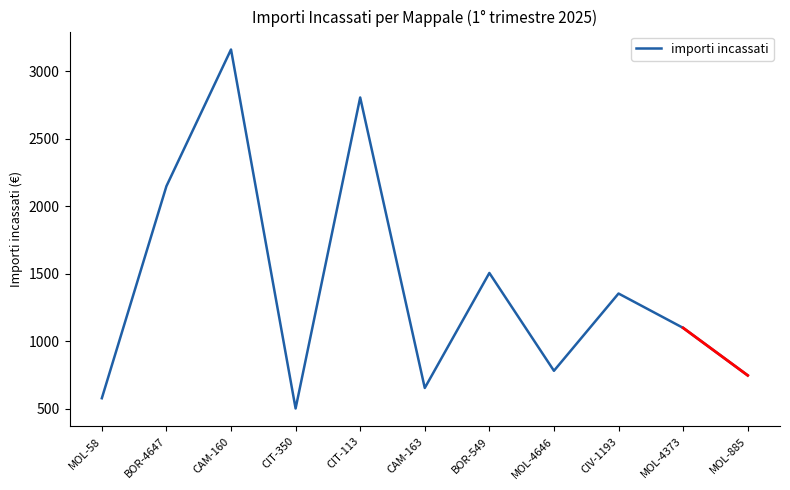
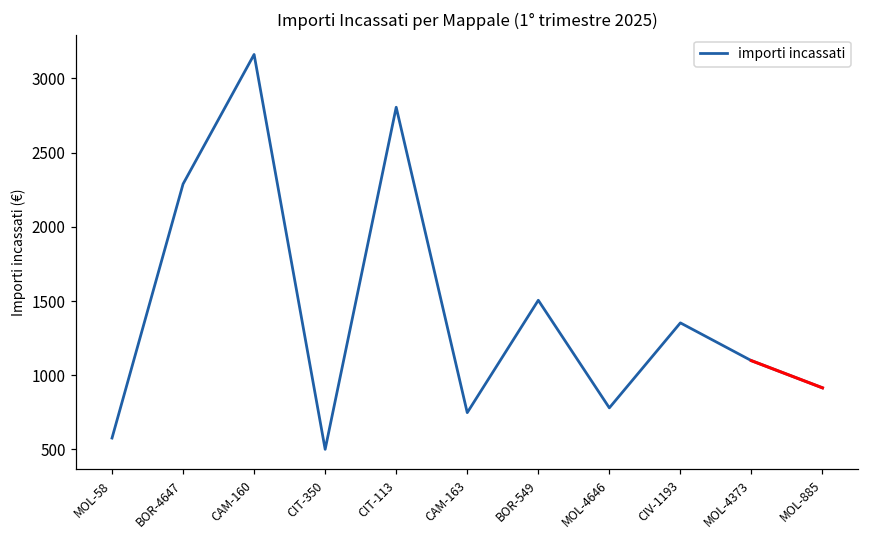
  {
    "importi incassati": {
      "MOL-58": 580,
-     "BOR-4647": 2150,
+     "BOR-4647": 2290,
      "CAM-160": 3160,
      "CIT-350": 500,
      "CIT-113": 2810,
-     "CAM-163": 650,
+     "CAM-163": 750,
      "BOR-549": 1510,
      "MOL-4646": 780,
      "CIV-1193": 1350,
-     "MOL-885": 750
+     "MOL-885": 920
    }
  }
